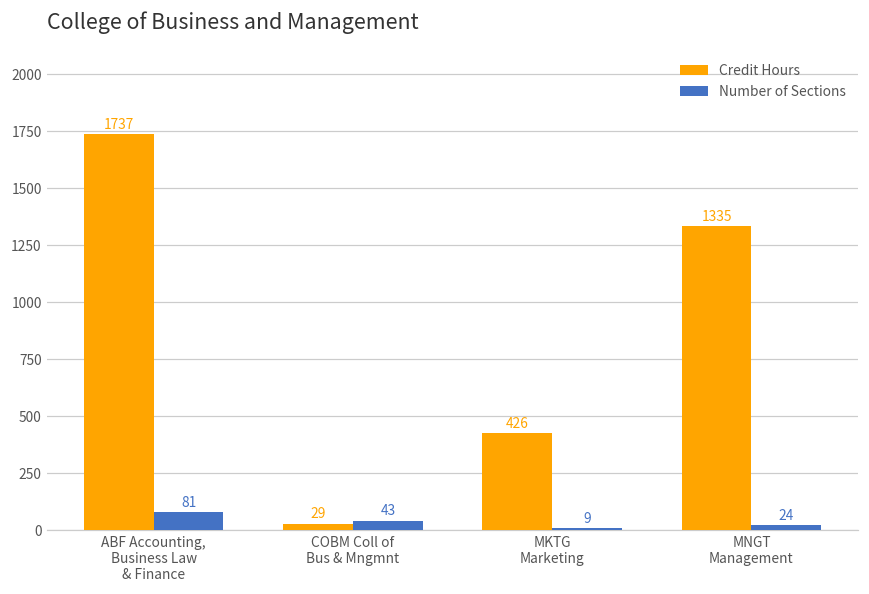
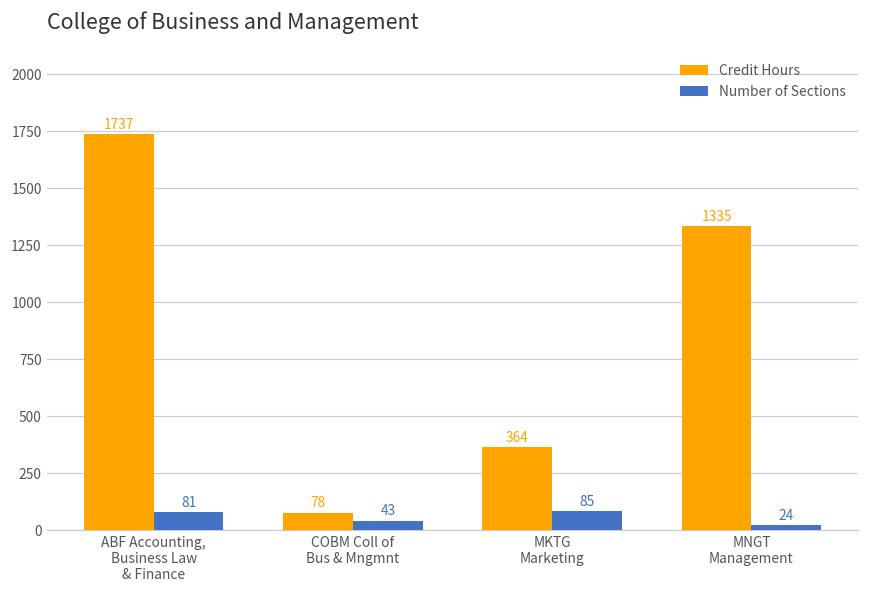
  {
    "Credit Hours": {
      "ABF Accounting, Business Law & Finance": 1737,
-     "COBM Coll of Bus & Mngmnt": 29,
-     "MKTG Marketing": 426,
+     "COBM Coll of Bus & Mngmnt": 78,
+     "MKTG Marketing": 364,
      "MNGT Management": 1335
    },
    "Number of Sections": {
      "ABF Accounting, Business Law & Finance": 81,
      "COBM Coll of Bus & Mngmnt": 43,
-     "MKTG Marketing": 9,
+     "MKTG Marketing": 85,
      "MNGT Management": 24
    }
  }
